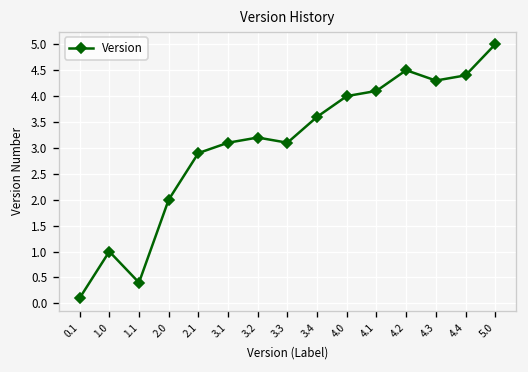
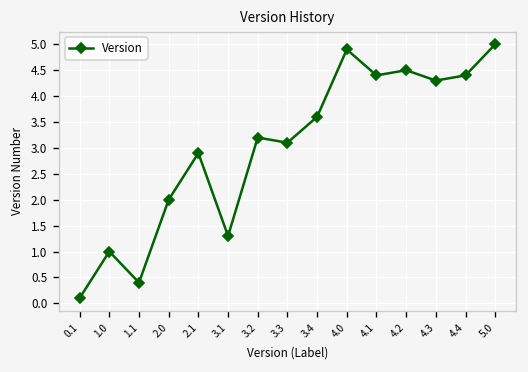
  {
    "0.1": 0.1,
    "1.0": 1.0,
    "1.1": 0.4,
    "2.0": 2.0,
    "2.1": 2.9,
-   "3.1": 3.1,
+   "3.1": 1.3,
    "3.2": 3.2,
    "3.3": 3.1,
    "3.4": 3.6,
-   "4.0": 4.0,
-   "4.1": 4.1,
+   "4.0": 4.9,
+   "4.1": 4.4,
    "4.2": 4.5,
    "4.3": 4.3,
    "4.4": 4.4,
    "5.0": 5.0
  }
